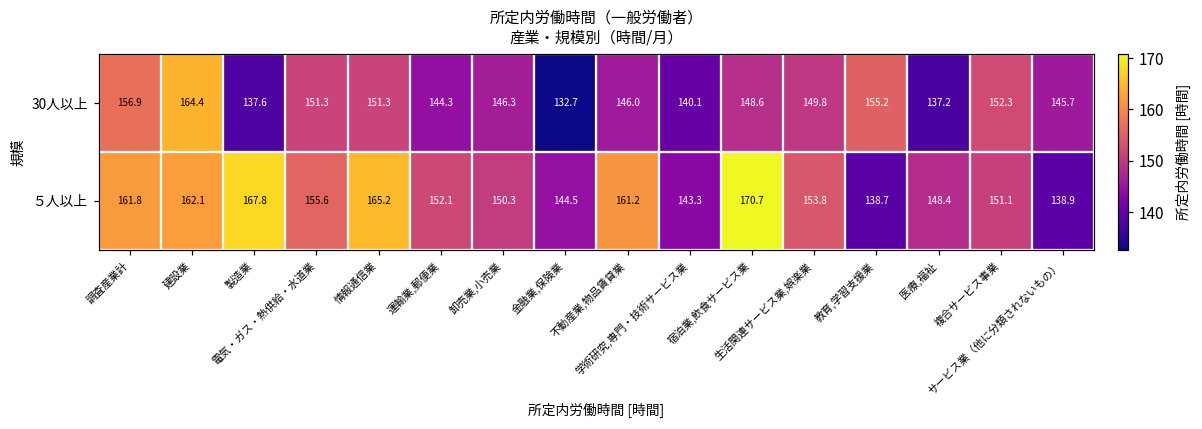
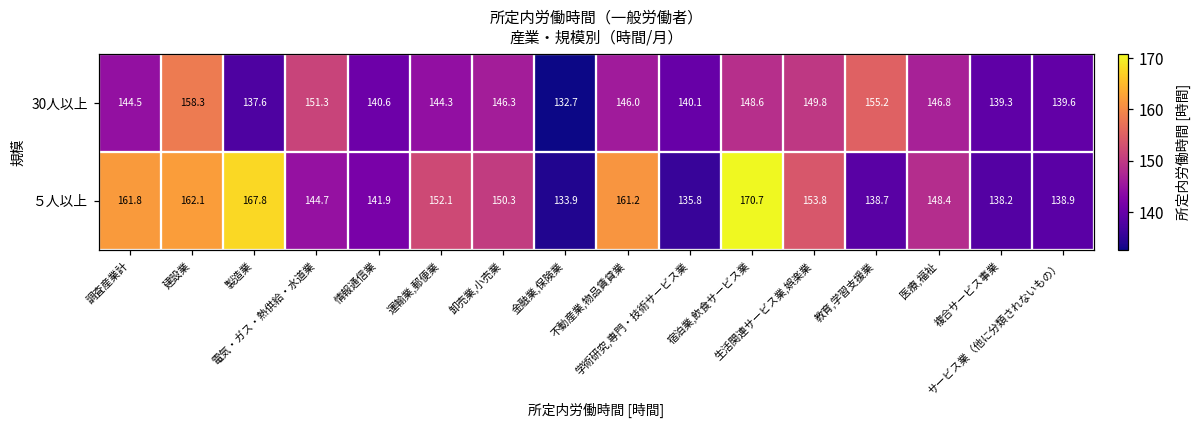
  {
    "30人以上": {
-     "調査産業計": 156.9,
-     "建設業": 164.4,
+     "調査産業計": 144.5,
+     "建設業": 158.3,
      "製造業": 137.6,
      "電気・ガス・熱供給・水道業": 151.3,
-     "情報通信業": 151.3,
+     "情報通信業": 140.6,
      "運輸業,郵便業": 144.3,
      "卸売業,小売業": 146.3,
      "金融業,保険業": 132.7,
      "不動産業,物品賃貸業": 146.0,
      "学術研究,専門・技術サービス業": 140.1,
      "宿泊業,飲食サービス業": 148.6,
      "生活関連サービス業,娯楽業": 149.8,
      "教育,学習支援業": 155.2,
-     "医療,福祉": 137.2,
-     "複合サービス事業": 152.3,
-     "サービス業（他に分類されないもの）": 145.7
+     "医療,福祉": 146.8,
+     "複合サービス事業": 139.3,
+     "サービス業（他に分類されないもの）": 139.6
    },
    "５人以上": {
      "調査産業計": 161.8,
      "建設業": 162.1,
      "製造業": 167.8,
-     "電気・ガス・熱供給・水道業": 155.6,
-     "情報通信業": 165.2,
+     "電気・ガス・熱供給・水道業": 144.7,
+     "情報通信業": 141.9,
      "運輸業,郵便業": 152.1,
      "卸売業,小売業": 150.3,
-     "金融業,保険業": 144.5,
+     "金融業,保険業": 133.9,
      "不動産業,物品賃貸業": 161.2,
-     "学術研究,専門・技術サービス業": 143.3,
+     "学術研究,専門・技術サービス業": 135.8,
      "宿泊業,飲食サービス業": 170.7,
      "生活関連サービス業,娯楽業": 153.8,
      "教育,学習支援業": 138.7,
      "医療,福祉": 148.4,
-     "複合サービス事業": 151.1,
+     "複合サービス事業": 138.2,
      "サービス業（他に分類されないもの）": 138.9
    }
  }
